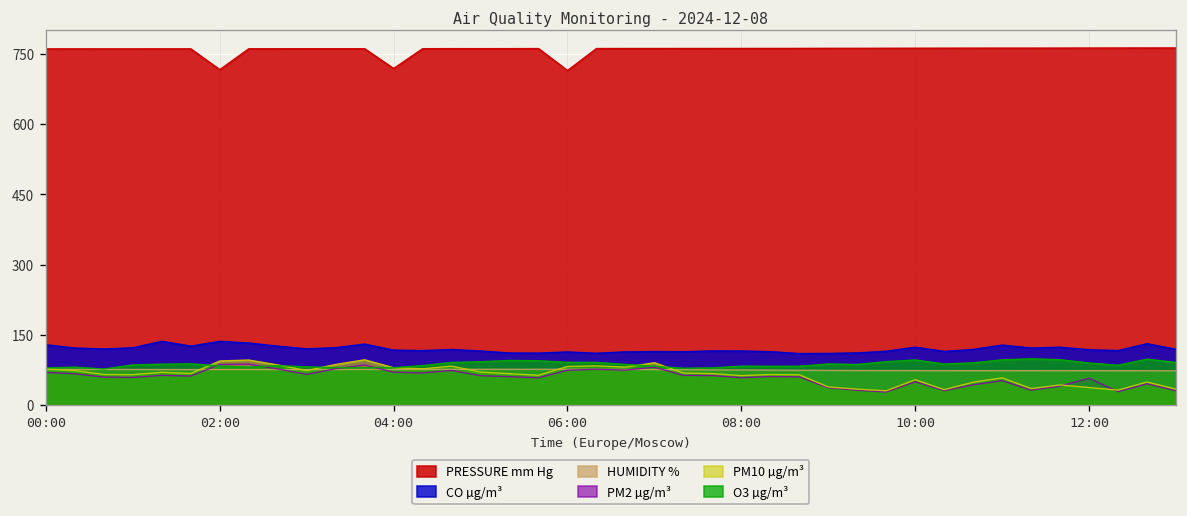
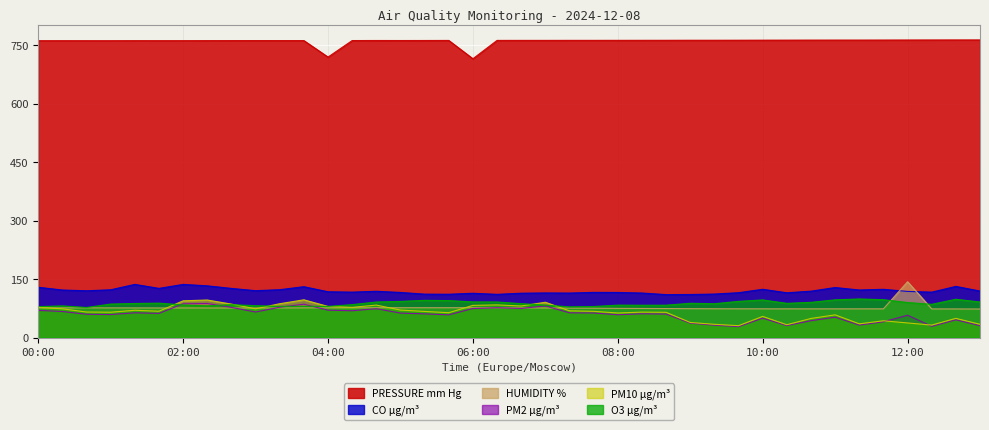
  {
    "PRESSURE mm Hg": {
      "00:00": 760,
-     "02:00": 720,
+     "02:00": 760,
      "04:00": 720,
      "06:00": 710,
      "08:00": 760,
      "10:00": 760,
      "12:00": 760
    },
    "CO µg/m³": {
      "00:00": 130,
      "02:00": 140,
      "04:00": 120,
      "06:00": 110,
      "08:00": 120,
      "10:00": 120,
      "12:00": 120
    },
    "HUMIDITY %": {
      "02:00": 80,
      "08:00": 80,
      "10:00": 70,
-     "12:00": 70
+     "12:00": 140
    },
    "PM2 µg/m³": {
      "00:00": 70,
      "12:00": 60
    },
    "PM10 µg/m³": {
      "02:00": 90,
      "12:00": 40
    },
    "O3 µg/m³": {
      "06:00": 90,
      "08:00": 80,
      "10:00": 100,
      "12:00": 90
    }
  }
